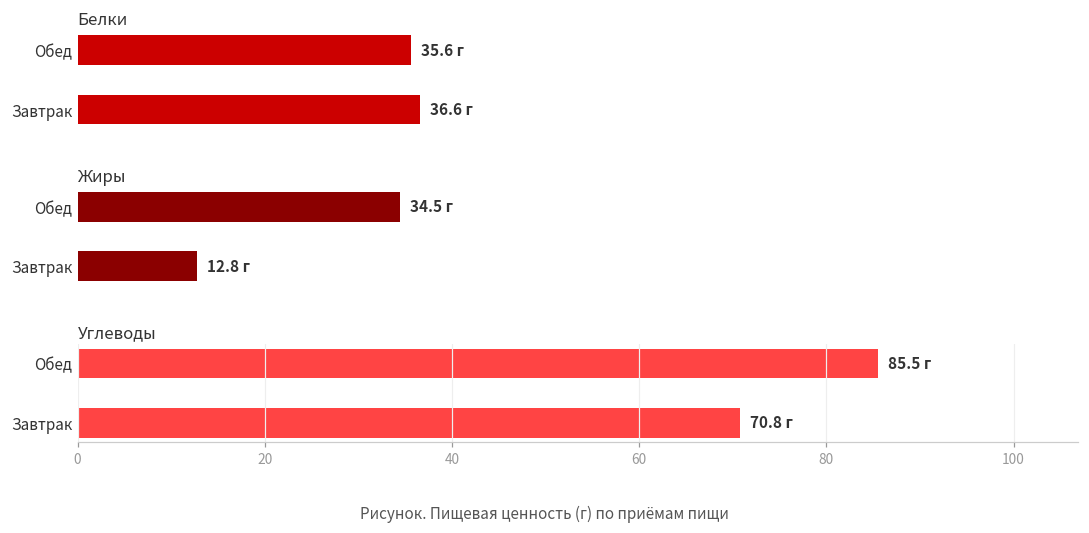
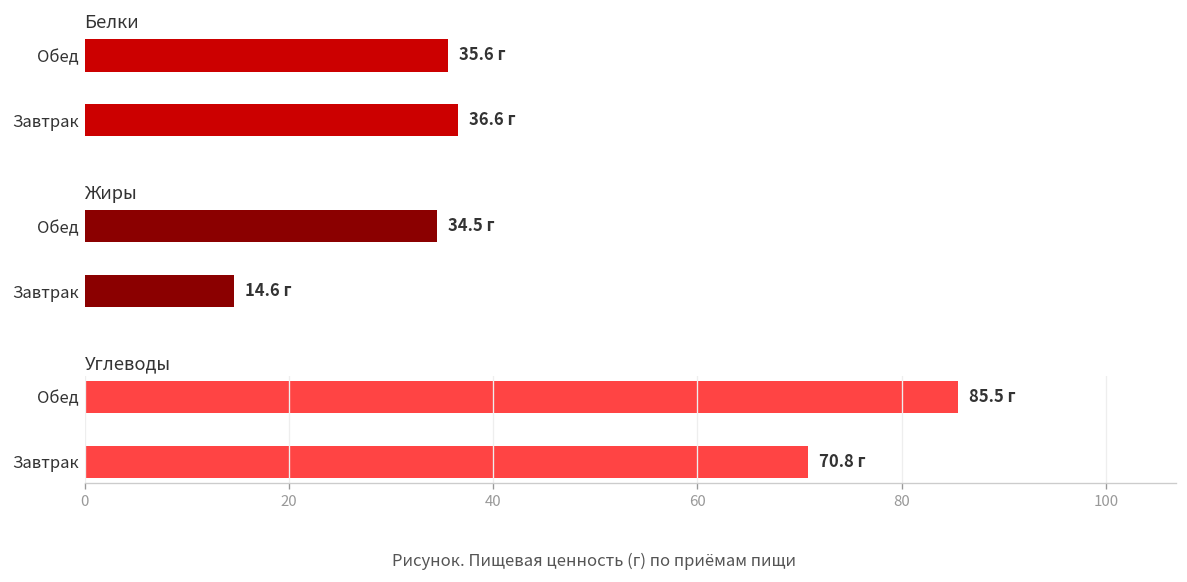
  {
    "Белки": {
      "Обед": 35.6,
      "Завтрак": 36.6
    },
    "Жиры": {
      "Обед": 34.5,
-     "Завтрак": 12.8
+     "Завтрак": 14.6
    },
    "Углеводы": {
      "Обед": 85.5,
      "Завтрак": 70.8
    }
  }
